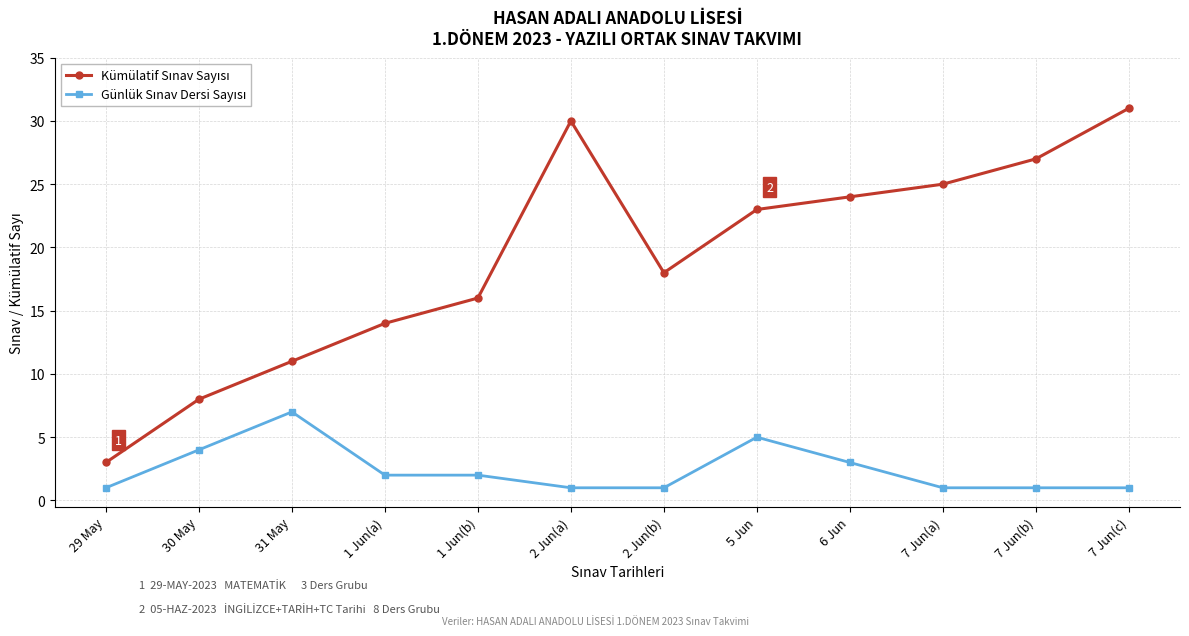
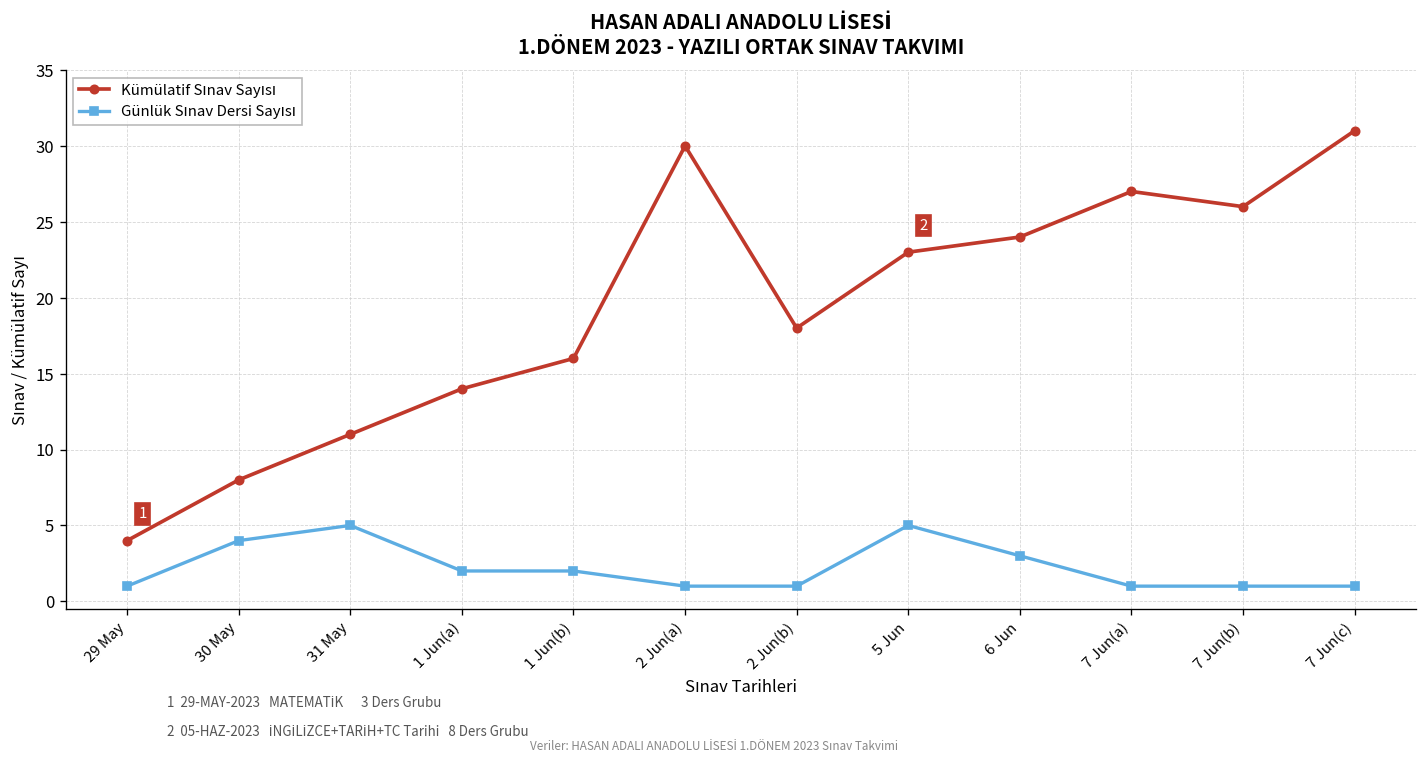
  {
    "Kümülatif Sınav Sayısı": {
-     "29 May": 3,
+     "29 May": 4,
      "30 May": 8,
      "31 May": 11,
      "1 Jun(a)": 14,
      "1 Jun(b)": 16,
      "2 Jun(a)": 30,
      "2 Jun(b)": 18,
      "6 Jun": 24,
-     "7 Jun(a)": 25,
-     "7 Jun(b)": 27,
+     "7 Jun(a)": 27,
+     "7 Jun(b)": 26,
      "7 Jun(c)": 31
    },
    "Günlük Sınav Dersi Sayısı": {
      "29 May": 1,
      "30 May": 4,
-     "31 May": 7,
+     "31 May": 5,
      "1 Jun(a)": 2,
      "1 Jun(b)": 2,
      "2 Jun(a)": 1,
      "2 Jun(b)": 1,
      "5 Jun": 5,
      "6 Jun": 3,
      "7 Jun(a)": 1,
      "7 Jun(b)": 1,
      "7 Jun(c)": 1
    }
  }
